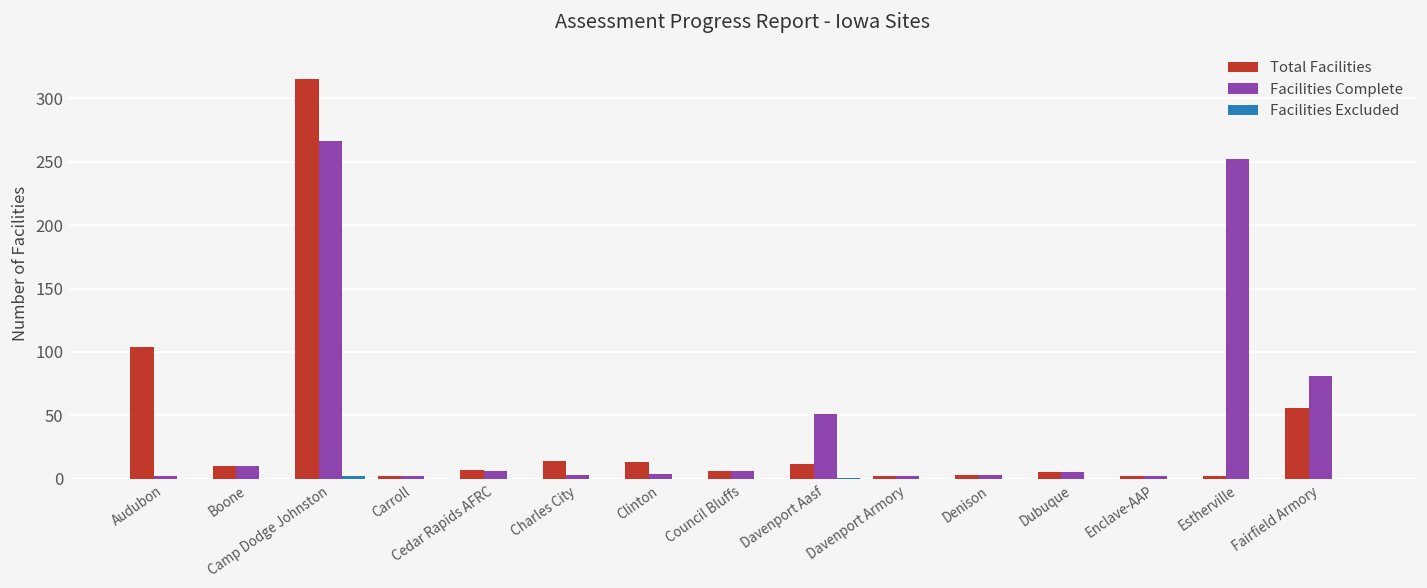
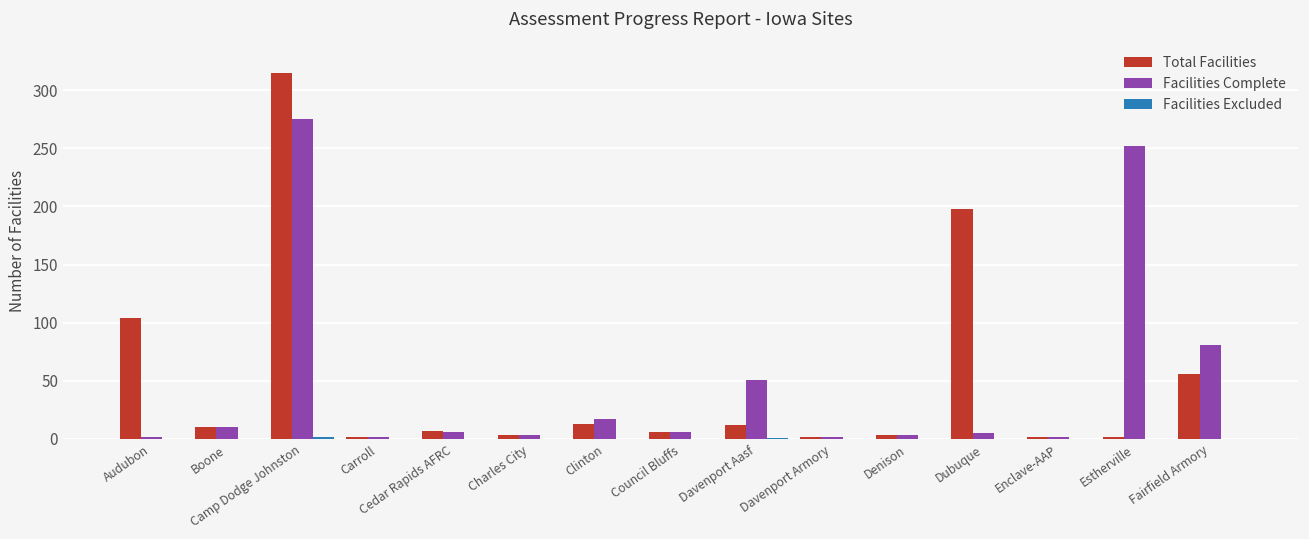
  {
    "Total Facilities": {
      "Audubon": 104,
      "Boone": 10,
      "Camp Dodge Johnston": 315,
      "Cedar Rapids AFRC": 7,
-     "Charles City": 14,
+     "Charles City": 3,
      "Clinton": 13,
      "Council Bluffs": 6,
      "Davenport Aasf": 12,
      "Denison": 3,
-     "Dubuque": 5,
+     "Dubuque": 198,
      "Fairfield Armory": 56
    },
    "Facilities Complete": {
      "Boone": 10,
-     "Camp Dodge Johnston": 266,
+     "Camp Dodge Johnston": 275,
      "Cedar Rapids AFRC": 6,
      "Charles City": 3,
-     "Clinton": 4,
+     "Clinton": 17,
      "Council Bluffs": 6,
      "Davenport Aasf": 51,
      "Denison": 3,
      "Dubuque": 5,
      "Estherville": 252,
      "Fairfield Armory": 81
    },
    "Facilities Excluded": {
      "Audubon": 0,
      "Boone": 0,
      "Carroll": 0,
      "Cedar Rapids AFRC": 0,
      "Charles City": 0,
      "Clinton": 0,
      "Council Bluffs": 0,
      "Davenport Armory": 0,
      "Denison": 0,
      "Dubuque": 0,
      "Enclave-AAP": 0,
      "Estherville": 0,
      "Fairfield Armory": 0
    }
  }
